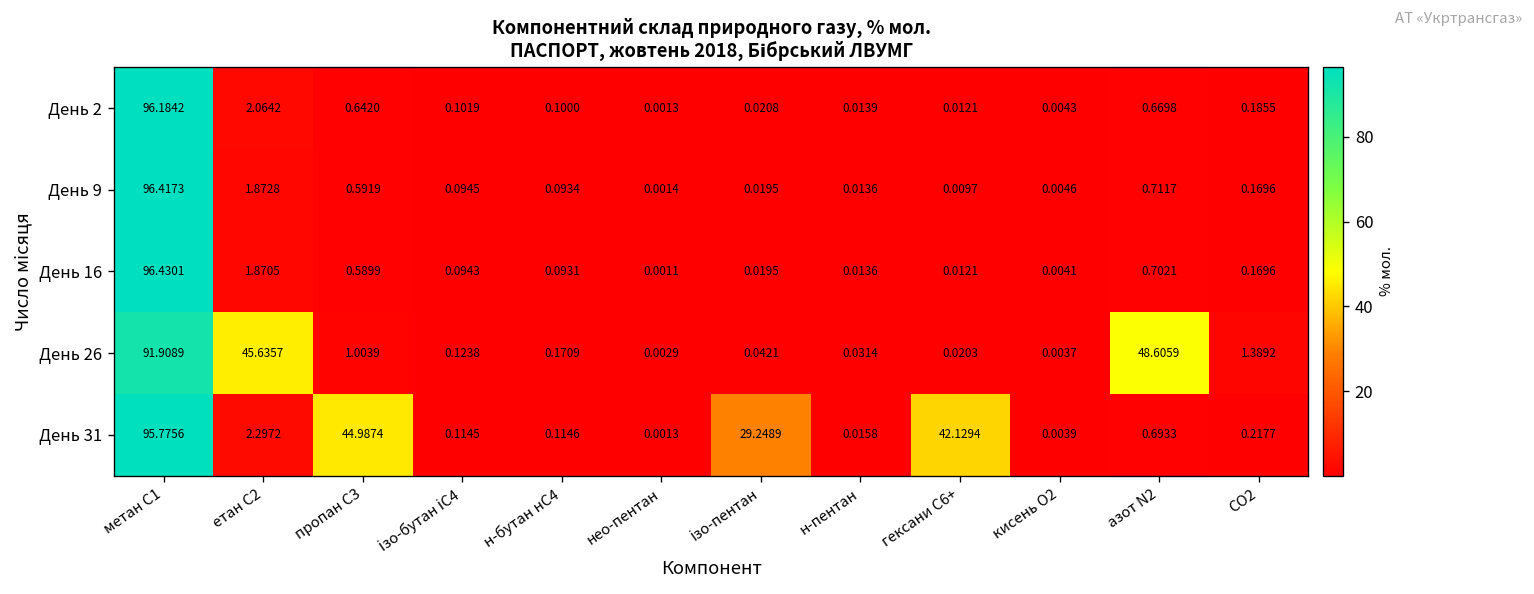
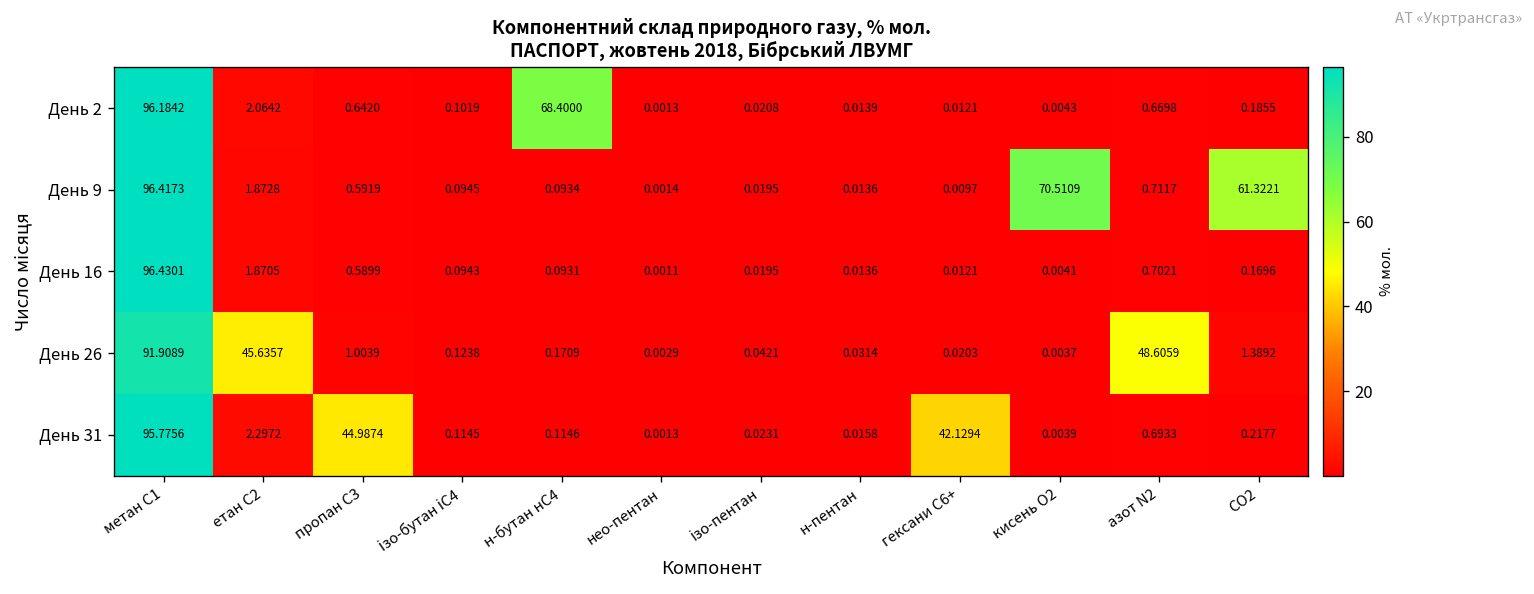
  {
    "День 2": {
      "метан С1": 96.1842,
      "етан С2": 2.0642,
      "пропан С3": 0.6420,
      "ізо-бутан іС4": 0.1019,
-     "н-бутан нС4": 0.1000,
+     "н-бутан нС4": 68.4000,
      "нео-пентан": 0.0013,
      "ізо-пентан": 0.0208,
      "н-пентан": 0.0139,
      "гексани С6+": 0.0121,
      "кисень О2": 0.0043,
      "азот N2": 0.6698,
      "CO2": 0.1855
    },
    "День 9": {
      "метан С1": 96.4173,
      "етан С2": 1.8728,
      "пропан С3": 0.5919,
      "ізо-бутан іС4": 0.0945,
      "н-бутан нС4": 0.0934,
      "нео-пентан": 0.0014,
      "ізо-пентан": 0.0195,
      "н-пентан": 0.0136,
      "гексани С6+": 0.0097,
-     "кисень О2": 0.0046,
+     "кисень О2": 70.5109,
      "азот N2": 0.7117,
-     "CO2": 0.1696
+     "CO2": 61.3221
    },
    "День 16": {
      "метан С1": 96.4301,
      "етан С2": 1.8705,
      "пропан С3": 0.5899,
      "ізо-бутан іС4": 0.0943,
      "н-бутан нС4": 0.0931,
      "нео-пентан": 0.0011,
      "ізо-пентан": 0.0195,
      "н-пентан": 0.0136,
      "гексани С6+": 0.0121,
      "кисень О2": 0.0041,
      "азот N2": 0.7021,
      "CO2": 0.1696
    },
    "День 26": {
      "метан С1": 91.9089,
      "етан С2": 45.6357,
      "пропан С3": 1.0039,
      "ізо-бутан іС4": 0.1238,
      "н-бутан нС4": 0.1709,
      "нео-пентан": 0.0029,
      "ізо-пентан": 0.0421,
      "н-пентан": 0.0314,
      "гексани С6+": 0.0203,
      "кисень О2": 0.0037,
      "азот N2": 48.6059,
      "CO2": 1.3892
    },
    "День 31": {
      "метан С1": 95.7756,
      "етан С2": 2.2972,
      "пропан С3": 44.9874,
      "ізо-бутан іС4": 0.1145,
      "н-бутан нС4": 0.1146,
      "нео-пентан": 0.0013,
-     "ізо-пентан": 29.2489,
+     "ізо-пентан": 0.0231,
      "н-пентан": 0.0158,
      "гексани С6+": 42.1294,
      "кисень О2": 0.0039,
      "азот N2": 0.6933,
      "CO2": 0.2177
    }
  }
